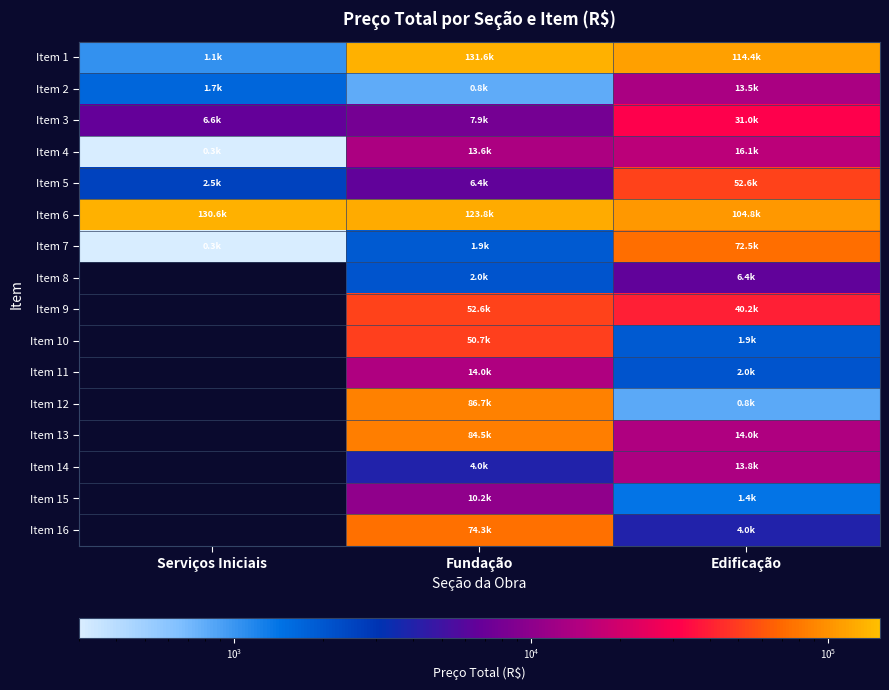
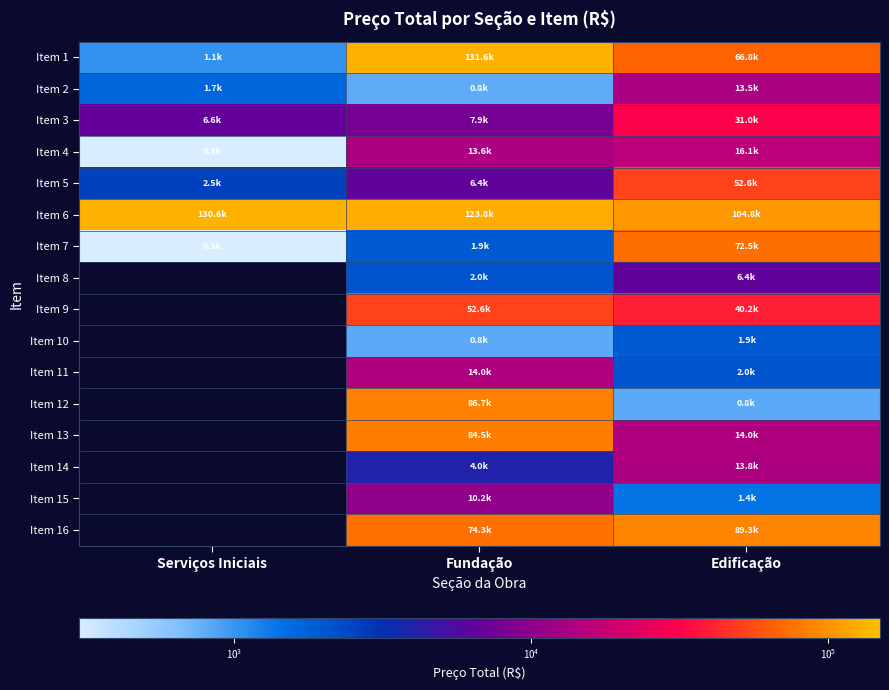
  {
    "Item 1": {
-     "Edificação": "114.4k"
+     "Edificação": "66.8k"
    },
    "Item 10": {
-     "Fundação": "50.7k"
+     "Fundação": "0.8k"
    },
    "Item 16": {
-     "Edificação": "4.0k"
+     "Edificação": "89.3k"
    }
  }
